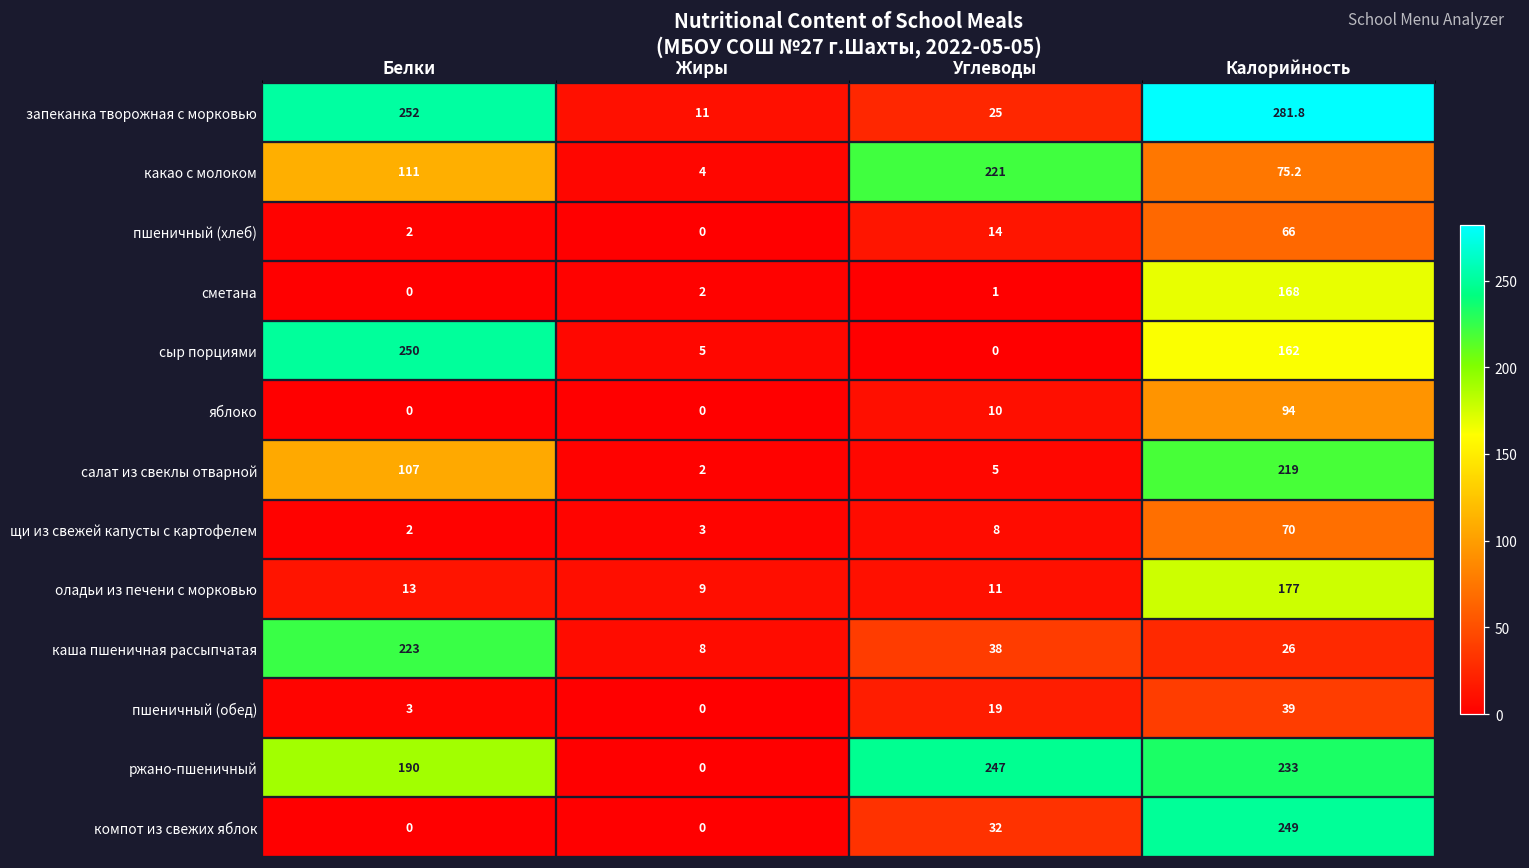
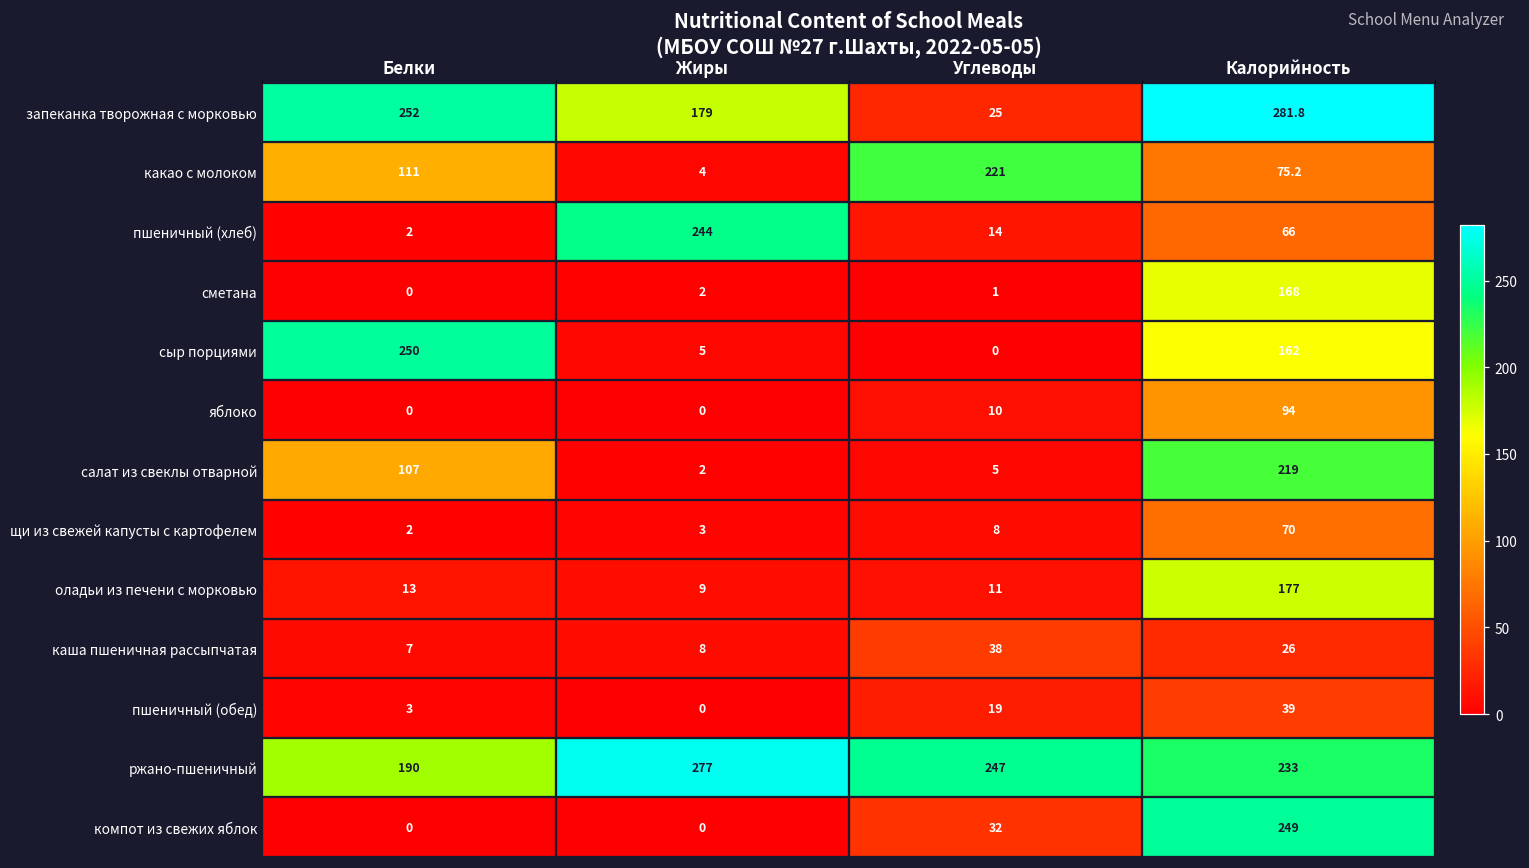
  {
    "запеканка творожная с морковью": {
      "Белки": 252,
-     "Жиры": 11,
+     "Жиры": 179,
      "Углеводы": 25,
      "Калорийность": 281.8
    },
    "какао с молоком": {
      "Белки": 111,
      "Жиры": 4,
      "Углеводы": 221,
      "Калорийность": 75.2
    },
    "пшеничный (хлеб)": {
      "Белки": 2,
-     "Жиры": 0,
+     "Жиры": 244,
      "Углеводы": 14,
      "Калорийность": 66
    },
    "сметана": {
      "Белки": 0,
      "Жиры": 2,
      "Углеводы": 1,
      "Калорийность": 168
    },
    "сыр порциями": {
      "Белки": 250,
      "Жиры": 5,
      "Углеводы": 0,
      "Калорийность": 162
    },
    "яблоко": {
      "Белки": 0,
      "Жиры": 0,
      "Углеводы": 10,
      "Калорийность": 94
    },
    "салат из свеклы отварной": {
      "Белки": 107,
      "Жиры": 2,
      "Углеводы": 5,
      "Калорийность": 219
    },
    "щи из свежей капусты с картофелем": {
      "Белки": 2,
      "Жиры": 3,
      "Углеводы": 8,
      "Калорийность": 70
    },
    "оладьи из печени с морковью": {
      "Белки": 13,
      "Жиры": 9,
      "Углеводы": 11,
      "Калорийность": 177
    },
    "каша пшеничная рассыпчатая": {
-     "Белки": 223,
+     "Белки": 7,
      "Жиры": 8,
      "Углеводы": 38,
      "Калорийность": 26
    },
    "пшеничный (обед)": {
      "Белки": 3,
      "Жиры": 0,
      "Углеводы": 19,
      "Калорийность": 39
    },
    "ржано-пшеничный": {
      "Белки": 190,
-     "Жиры": 0,
+     "Жиры": 277,
      "Углеводы": 247,
      "Калорийность": 233
    },
    "компот из свежих яблок": {
      "Белки": 0,
      "Жиры": 0,
      "Углеводы": 32,
      "Калорийность": 249
    }
  }
